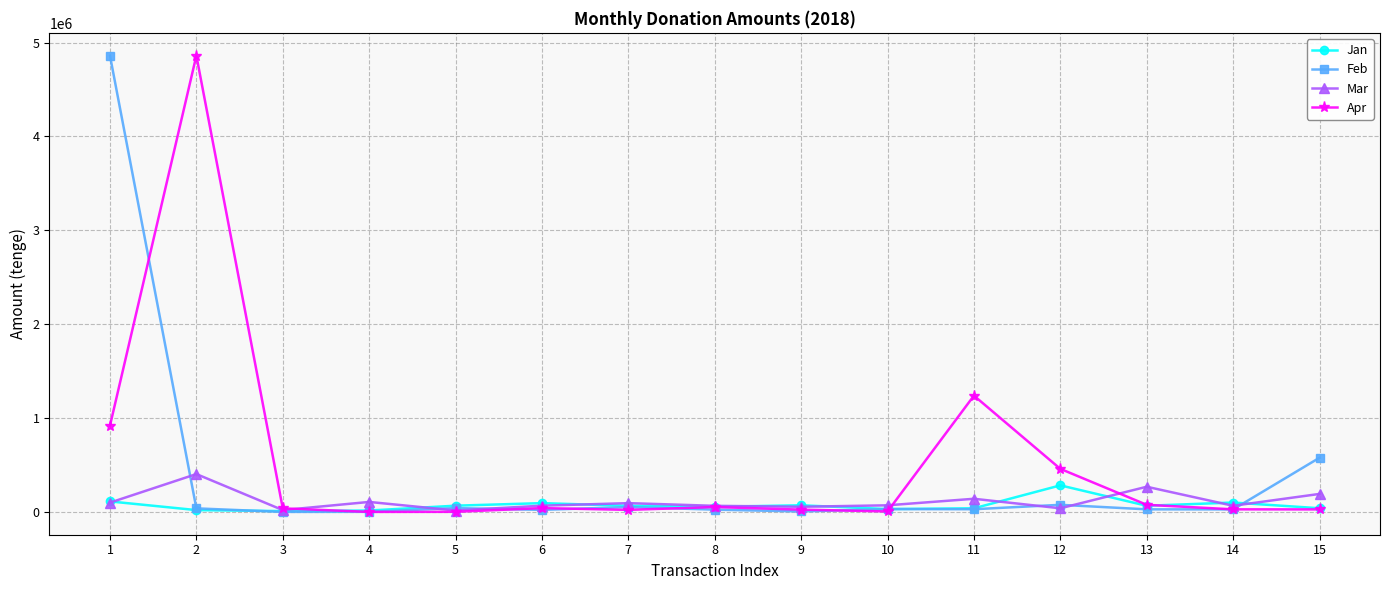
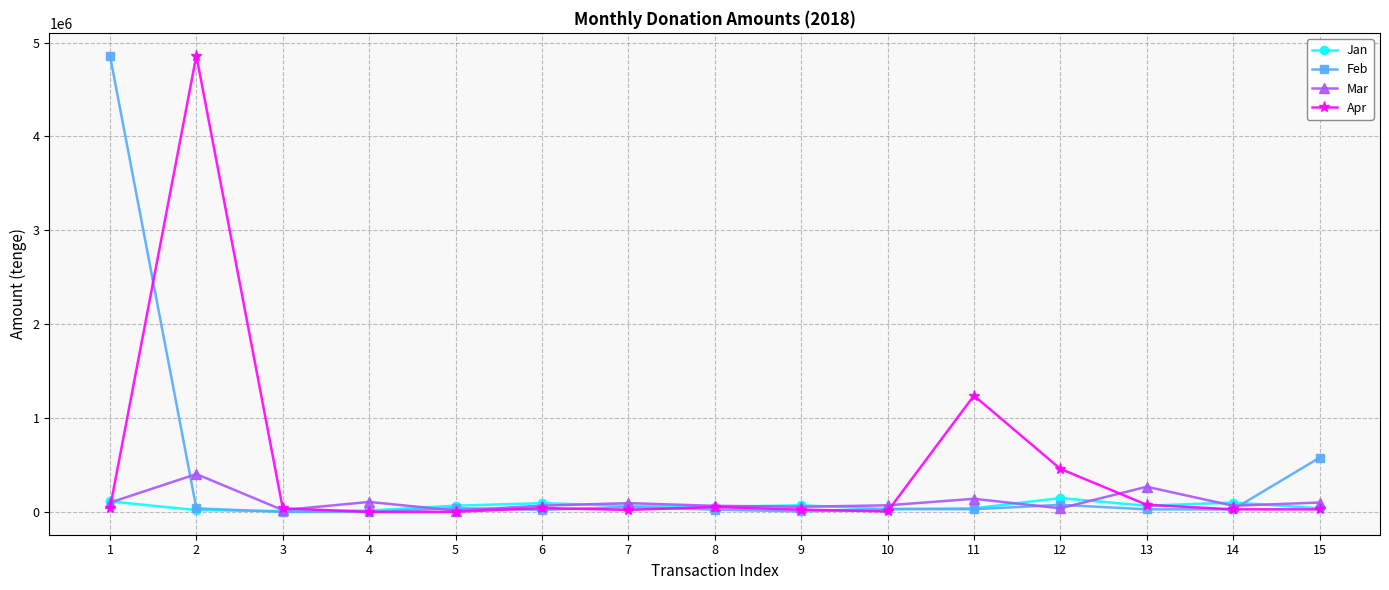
  {
    "Jan": {
      "6": 100000,
-     "12": 300000,
+     "12": 100000,
      "14": 100000
    },
    "Feb": {
      "1": 4900000,
      "8": 0,
      "12": 100000,
      "13": 0,
      "15": 600000
    },
    "Mar": {
      "2": 400000,
      "4": 100000,
      "7": 100000,
      "10": 100000,
      "11": 100000,
      "12": 0,
      "13": 300000,
      "14": 100000,
-     "15": 200000
+     "15": 100000
    },
    "Apr": {
-     "1": 900000,
+     "1": 0,
      "2": 4900000,
      "7": 0,
      "11": 1200000,
      "12": 500000
    }
  }
